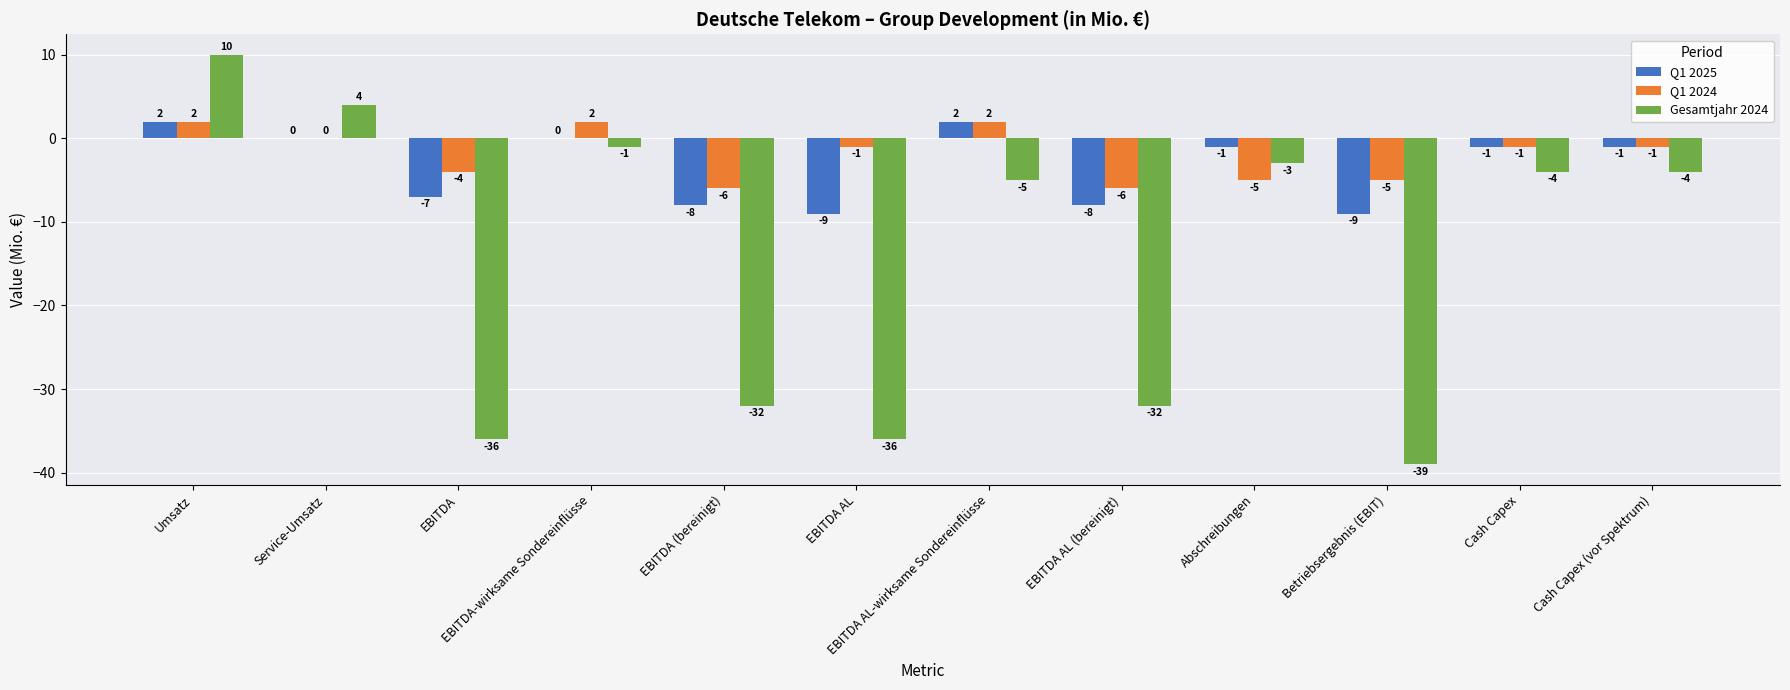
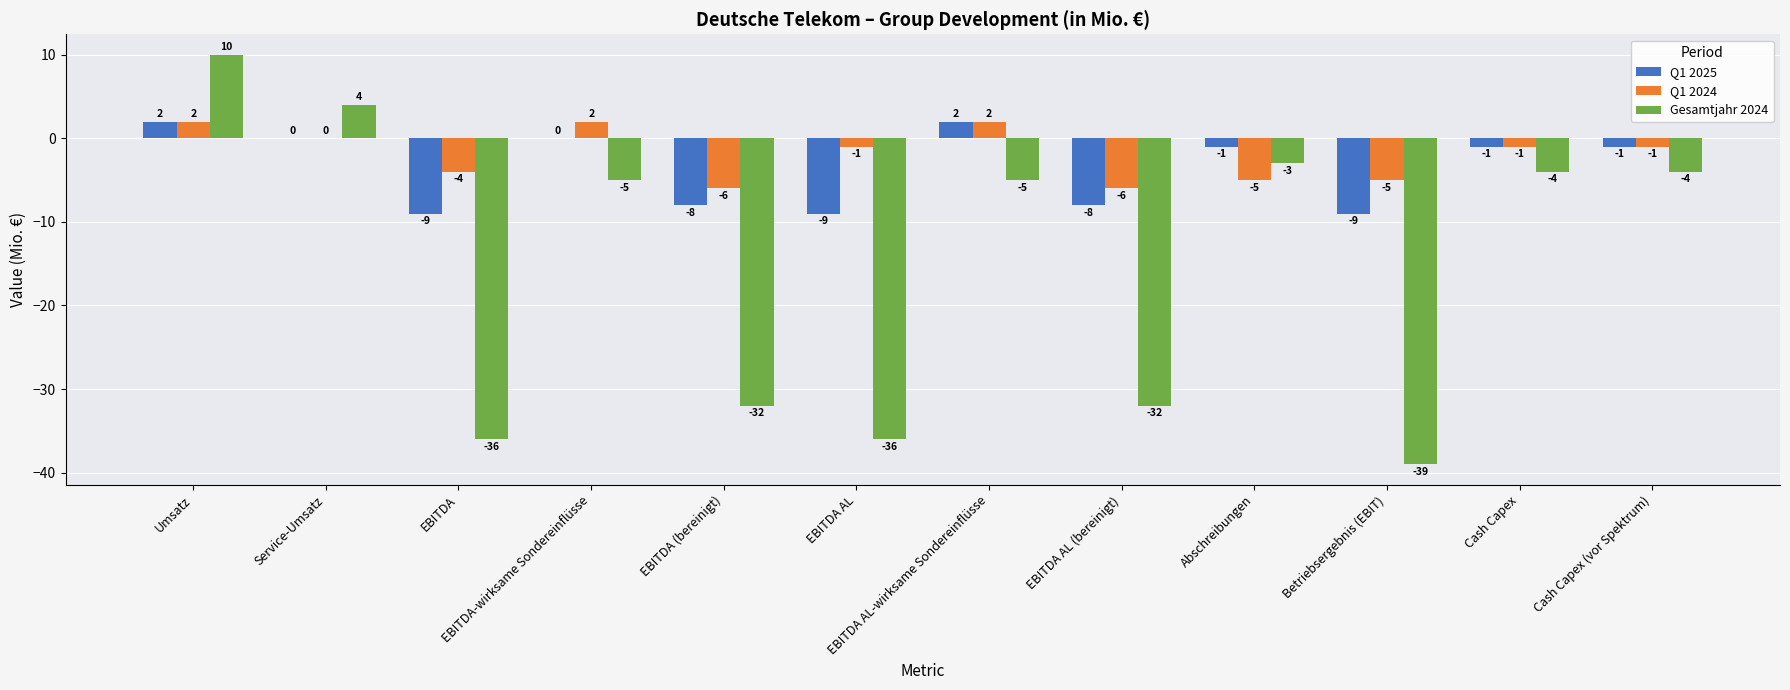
  {
    "Q1 2025": {
      "Umsatz": 2,
      "Service-Umsatz": 0,
-     "EBITDA": -7,
+     "EBITDA": -9,
      "EBITDA-wirksame Sondereinflüsse": 0,
      "EBITDA (bereinigt)": -8,
      "EBITDA AL": -9,
      "EBITDA AL-wirksame Sondereinflüsse": 2,
      "EBITDA AL (bereinigt)": -8,
      "Abschreibungen": -1,
      "Betriebsergebnis (EBIT)": -9,
      "Cash Capex": -1,
      "Cash Capex (vor Spektrum)": -1
    },
    "Q1 2024": {
      "Umsatz": 2,
      "Service-Umsatz": 0,
      "EBITDA": -4,
      "EBITDA-wirksame Sondereinflüsse": 2,
      "EBITDA (bereinigt)": -6,
      "EBITDA AL": -1,
      "EBITDA AL-wirksame Sondereinflüsse": 2,
      "EBITDA AL (bereinigt)": -6,
      "Abschreibungen": -5,
      "Betriebsergebnis (EBIT)": -5,
      "Cash Capex": -1,
      "Cash Capex (vor Spektrum)": -1
    },
    "Gesamtjahr 2024": {
      "Umsatz": 10,
      "Service-Umsatz": 4,
      "EBITDA": -36,
-     "EBITDA-wirksame Sondereinflüsse": -1,
+     "EBITDA-wirksame Sondereinflüsse": -5,
      "EBITDA (bereinigt)": -32,
      "EBITDA AL": -36,
      "EBITDA AL-wirksame Sondereinflüsse": -5,
      "EBITDA AL (bereinigt)": -32,
      "Abschreibungen": -3,
      "Betriebsergebnis (EBIT)": -39,
      "Cash Capex": -4,
      "Cash Capex (vor Spektrum)": -4
    }
  }
